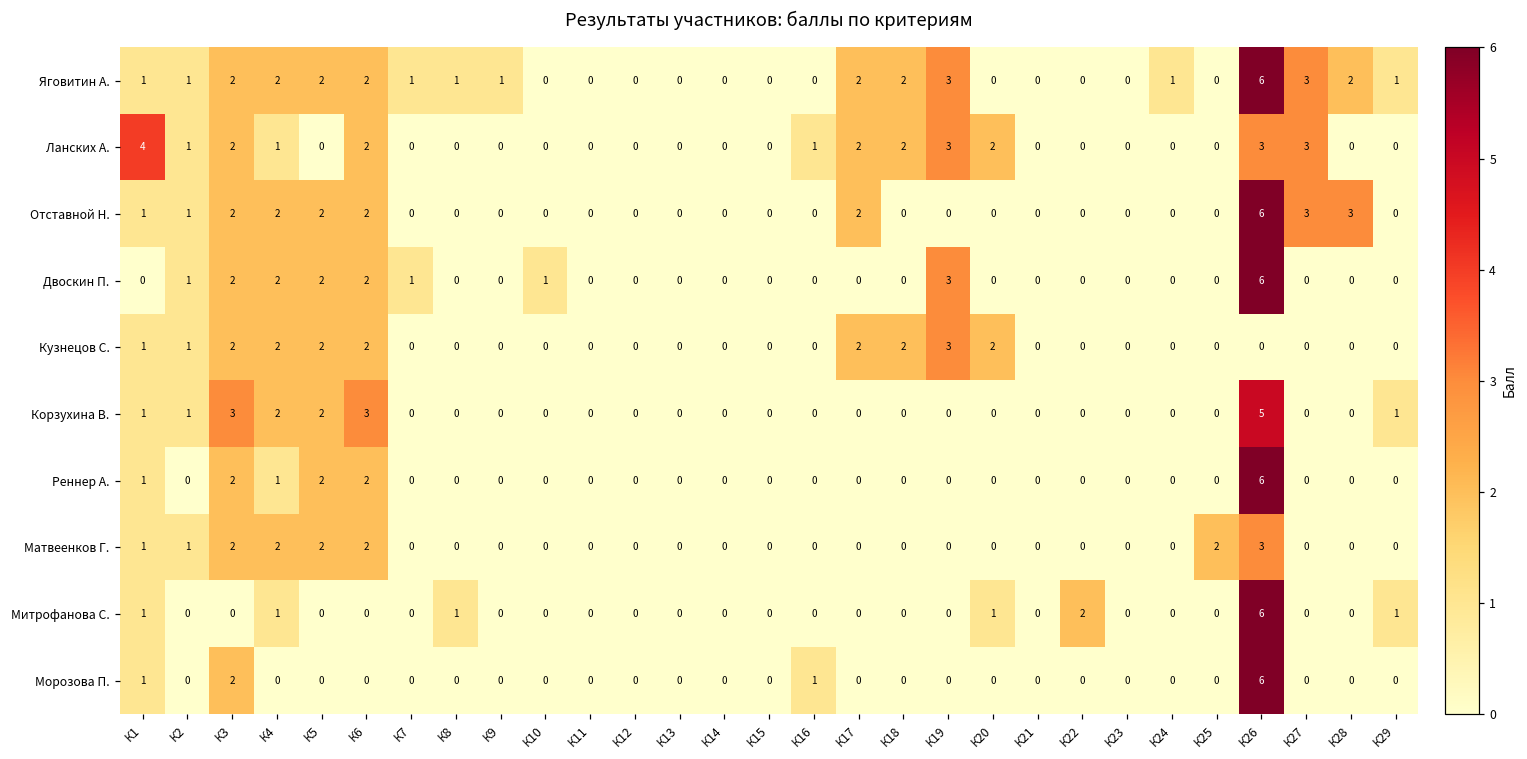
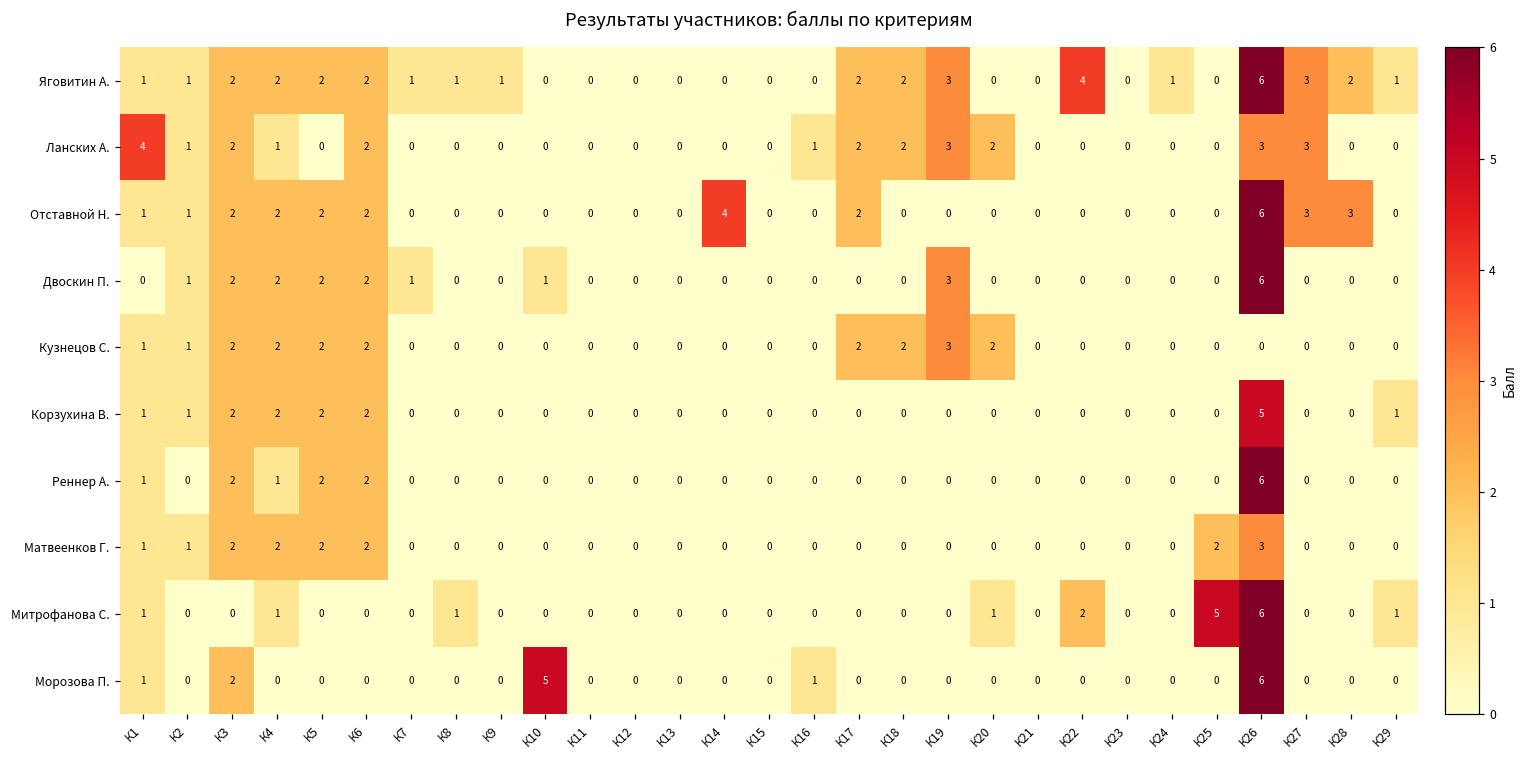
  {
    "Яговитин А.": {
      "К1": 1,
      "К2": 1,
      "К3": 2,
      "К4": 2,
      "К5": 2,
      "К6": 2,
      "К7": 1,
      "К8": 1,
      "К9": 1,
      "К10": 0,
      "К11": 0,
      "К12": 0,
      "К13": 0,
      "К14": 0,
      "К15": 0,
      "К16": 0,
      "К17": 2,
      "К18": 2,
      "К19": 3,
      "К20": 0,
      "К21": 0,
-     "К22": 0,
+     "К22": 4,
      "К23": 0,
      "К24": 1,
      "К25": 0,
      "К26": 6,
      "К27": 3,
      "К28": 2,
      "К29": 1
    },
    "Отставной Н.": {
      "К1": 1,
      "К2": 1,
      "К3": 2,
      "К4": 2,
      "К5": 2,
      "К6": 2,
      "К7": 0,
      "К8": 0,
      "К9": 0,
      "К10": 0,
      "К11": 0,
      "К12": 0,
      "К13": 0,
-     "К14": 0,
+     "К14": 4,
      "К15": 0,
      "К16": 0,
      "К17": 2,
      "К18": 0,
      "К19": 0,
      "К20": 0,
      "К21": 0,
      "К22": 0,
      "К23": 0,
      "К24": 0,
      "К25": 0,
      "К26": 6,
      "К27": 3,
      "К28": 3,
      "К29": 0
    },
    "Корзухина В.": {
      "К1": 1,
      "К2": 1,
-     "К3": 3,
+     "К3": 2,
      "К4": 2,
      "К5": 2,
-     "К6": 3,
+     "К6": 2,
      "К7": 0,
      "К8": 0,
      "К9": 0,
      "К10": 0,
      "К11": 0,
      "К12": 0,
      "К13": 0,
      "К14": 0,
      "К15": 0,
      "К16": 0,
      "К17": 0,
      "К18": 0,
      "К19": 0,
      "К20": 0,
      "К21": 0,
      "К22": 0,
      "К23": 0,
      "К24": 0,
      "К25": 0,
      "К26": 5,
      "К27": 0,
      "К28": 0,
      "К29": 1
    },
    "Митрофанова С.": {
      "К1": 1,
      "К2": 0,
      "К3": 0,
      "К4": 1,
      "К5": 0,
      "К6": 0,
      "К7": 0,
      "К8": 1,
      "К9": 0,
      "К10": 0,
      "К11": 0,
      "К12": 0,
      "К13": 0,
      "К14": 0,
      "К15": 0,
      "К16": 0,
      "К17": 0,
      "К18": 0,
      "К19": 0,
      "К20": 1,
      "К21": 0,
      "К22": 2,
      "К23": 0,
      "К24": 0,
-     "К25": 0,
+     "К25": 5,
      "К26": 6,
      "К27": 0,
      "К28": 0,
      "К29": 1
    },
    "Морозова П.": {
      "К1": 1,
      "К2": 0,
      "К3": 2,
      "К4": 0,
      "К5": 0,
      "К6": 0,
      "К7": 0,
      "К8": 0,
      "К9": 0,
-     "К10": 0,
+     "К10": 5,
      "К11": 0,
      "К12": 0,
      "К13": 0,
      "К14": 0,
      "К15": 0,
      "К16": 1,
      "К17": 0,
      "К18": 0,
      "К19": 0,
      "К20": 0,
      "К21": 0,
      "К22": 0,
      "К23": 0,
      "К24": 0,
      "К25": 0,
      "К26": 6,
      "К27": 0,
      "К28": 0,
      "К29": 0
    }
  }
